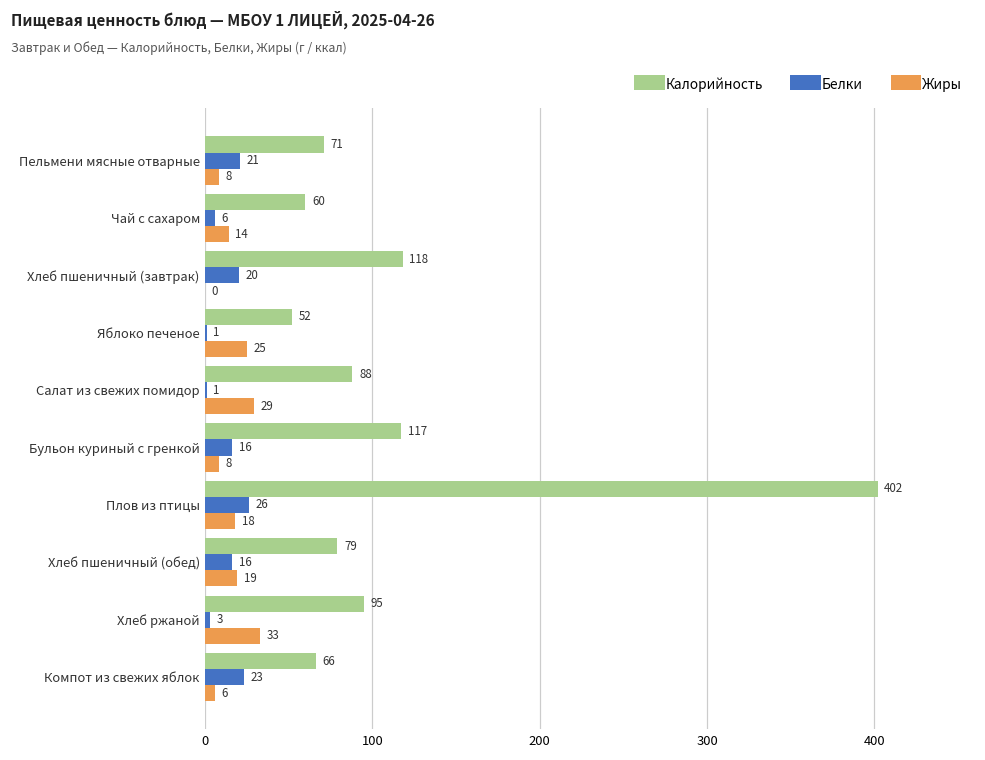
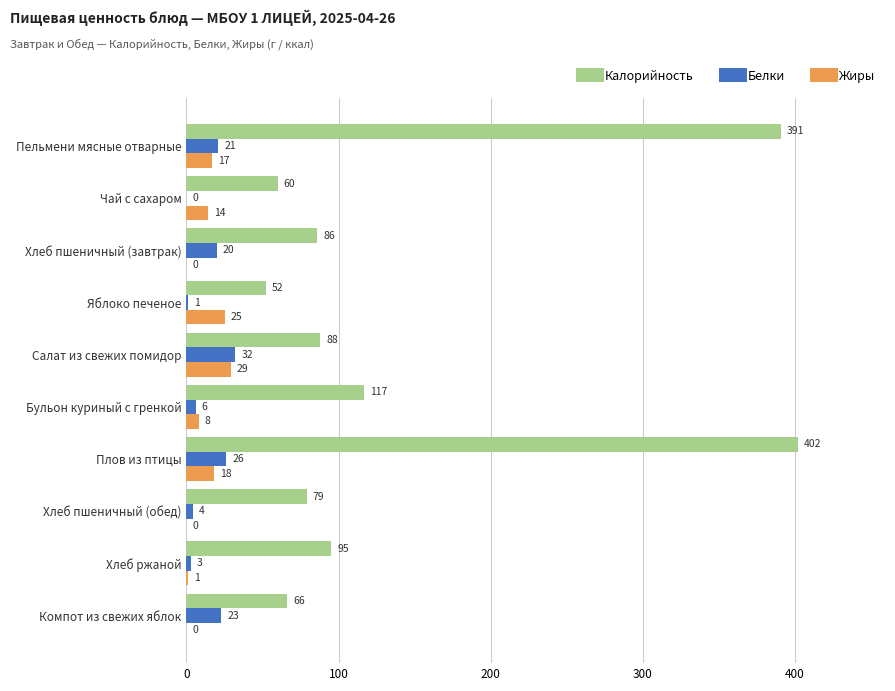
  {
    "Калорийность": {
-     "Пельмени мясные отварные": 71,
+     "Пельмени мясные отварные": 391,
      "Чай с сахаром": 60,
-     "Хлеб пшеничный (завтрак)": 118,
+     "Хлеб пшеничный (завтрак)": 86,
      "Яблоко печеное": 52,
      "Салат из свежих помидор": 88,
      "Бульон куриный с гренкой": 117,
      "Плов из птицы": 402,
      "Хлеб пшеничный (обед)": 79,
      "Хлеб ржаной": 95,
      "Компот из свежих яблок": 66
    },
    "Белки": {
      "Пельмени мясные отварные": 21,
-     "Чай с сахаром": 6,
+     "Чай с сахаром": 0,
      "Хлеб пшеничный (завтрак)": 20,
      "Яблоко печеное": 1,
-     "Салат из свежих помидор": 1,
-     "Бульон куриный с гренкой": 16,
+     "Салат из свежих помидор": 32,
+     "Бульон куриный с гренкой": 6,
      "Плов из птицы": 26,
-     "Хлеб пшеничный (обед)": 16,
+     "Хлеб пшеничный (обед)": 4,
      "Хлеб ржаной": 3,
      "Компот из свежих яблок": 23
    },
    "Жиры": {
-     "Пельмени мясные отварные": 8,
+     "Пельмени мясные отварные": 17,
      "Чай с сахаром": 14,
      "Хлеб пшеничный (завтрак)": 0,
      "Яблоко печеное": 25,
      "Салат из свежих помидор": 29,
      "Бульон куриный с гренкой": 8,
      "Плов из птицы": 18,
-     "Хлеб пшеничный (обед)": 19,
-     "Хлеб ржаной": 33,
-     "Компот из свежих яблок": 6
+     "Хлеб пшеничный (обед)": 0,
+     "Хлеб ржаной": 1,
+     "Компот из свежих яблок": 0
    }
  }
